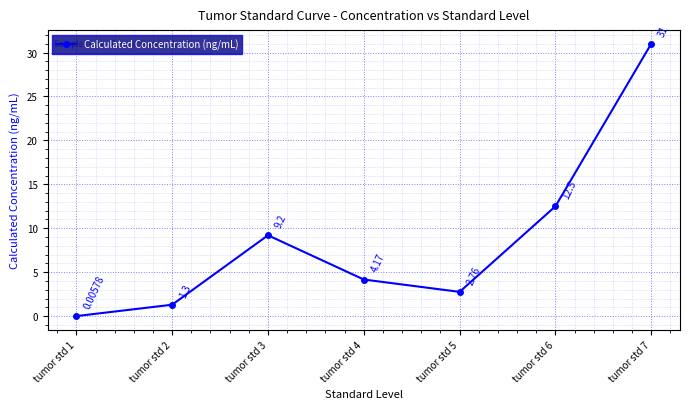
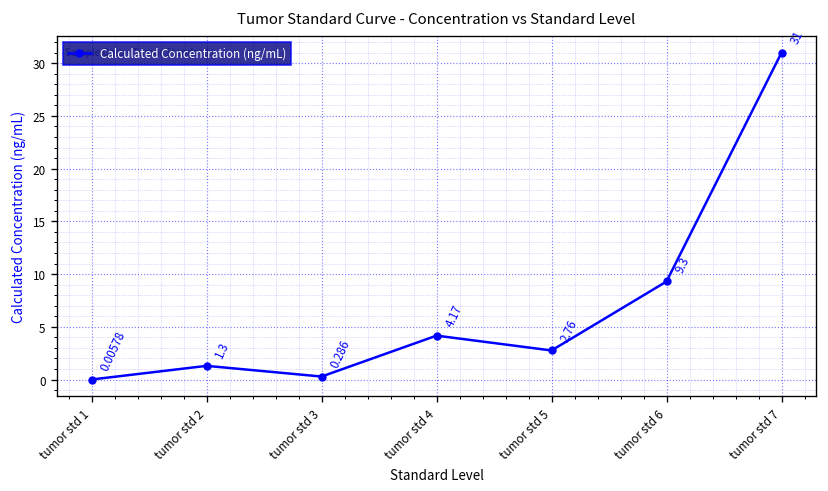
  {
    "tumor std 1": 0.00578,
    "tumor std 2": 1.3,
-   "tumor std 3": 9.2,
+   "tumor std 3": 0.286,
    "tumor std 4": 4.17,
    "tumor std 5": 2.76,
-   "tumor std 6": 12.5,
+   "tumor std 6": 9.3,
    "tumor std 7": 31
  }
